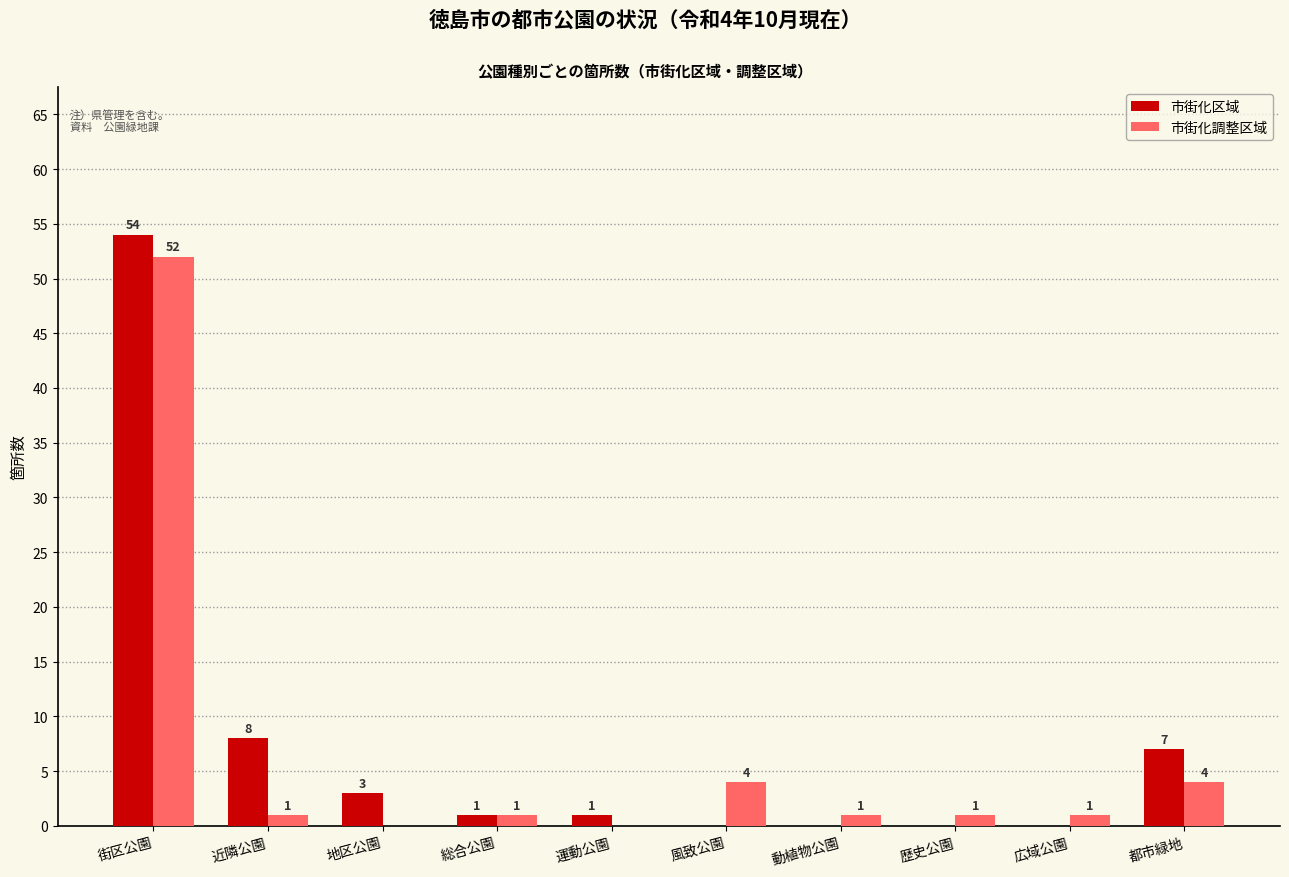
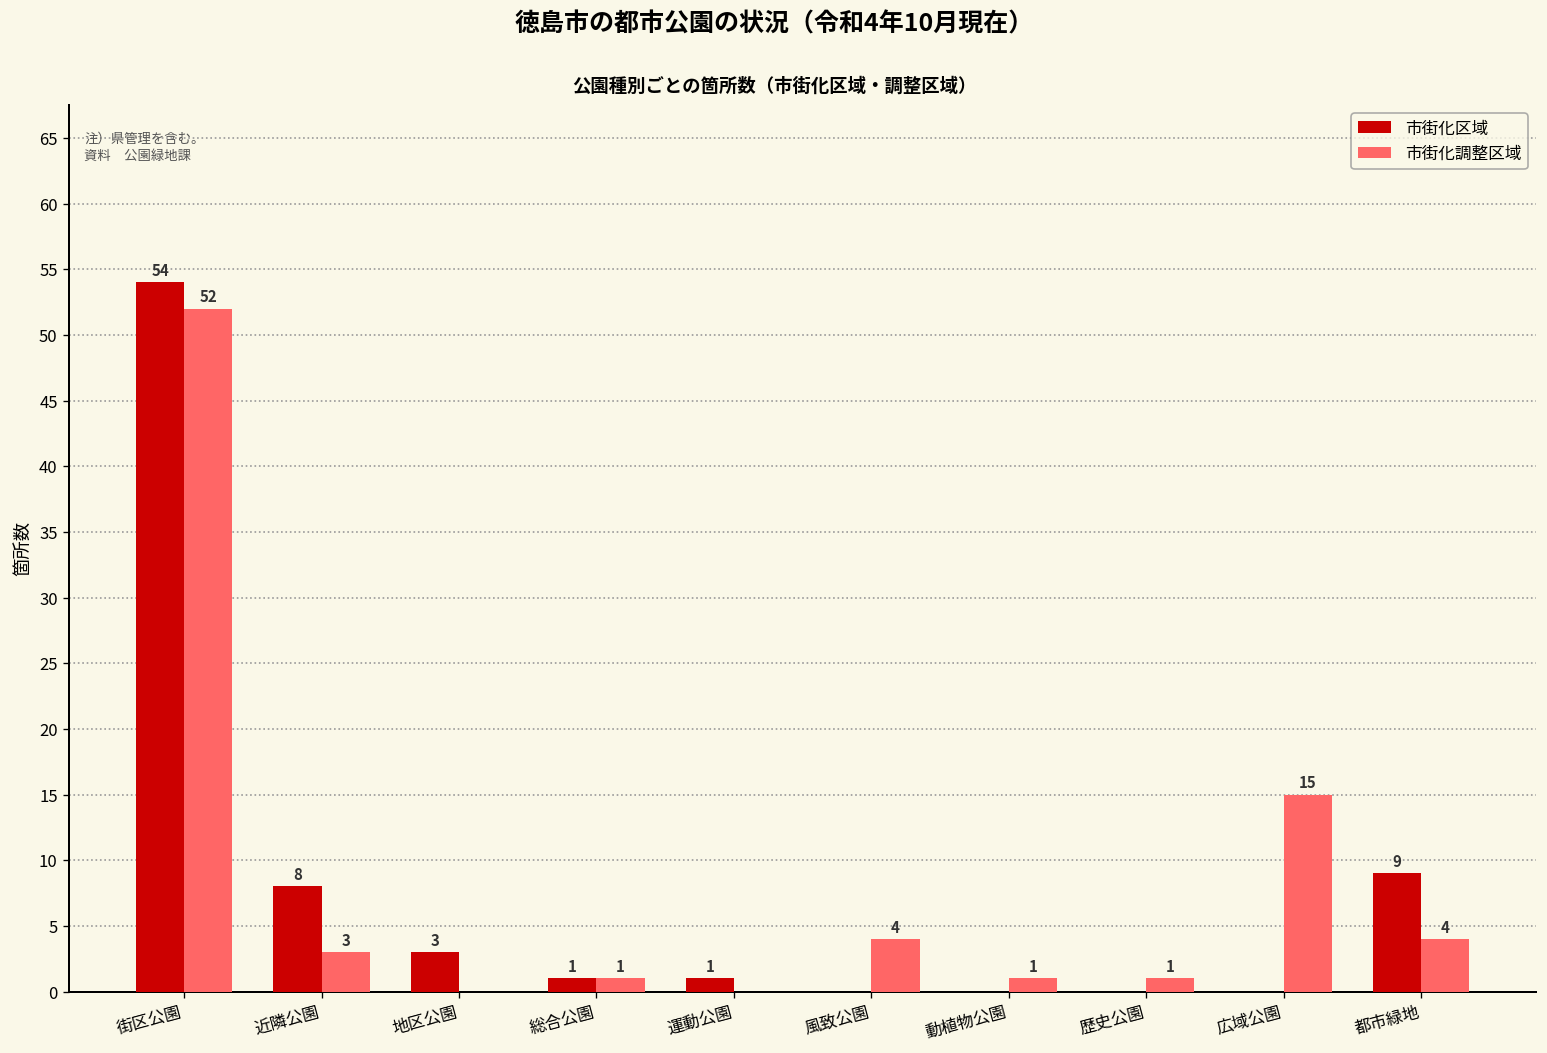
  {
    "市街化区域": {
      "街区公園": 54,
      "近隣公園": 8,
      "地区公園": 3,
      "総合公園": 1,
      "運動公園": 1,
-     "都市緑地": 7
+     "都市緑地": 9
    },
    "市街化調整区域": {
      "街区公園": 52,
-     "近隣公園": 1,
+     "近隣公園": 3,
      "総合公園": 1,
      "風致公園": 4,
      "動植物公園": 1,
      "歴史公園": 1,
-     "広域公園": 1,
+     "広域公園": 15,
      "都市緑地": 4
    }
  }
